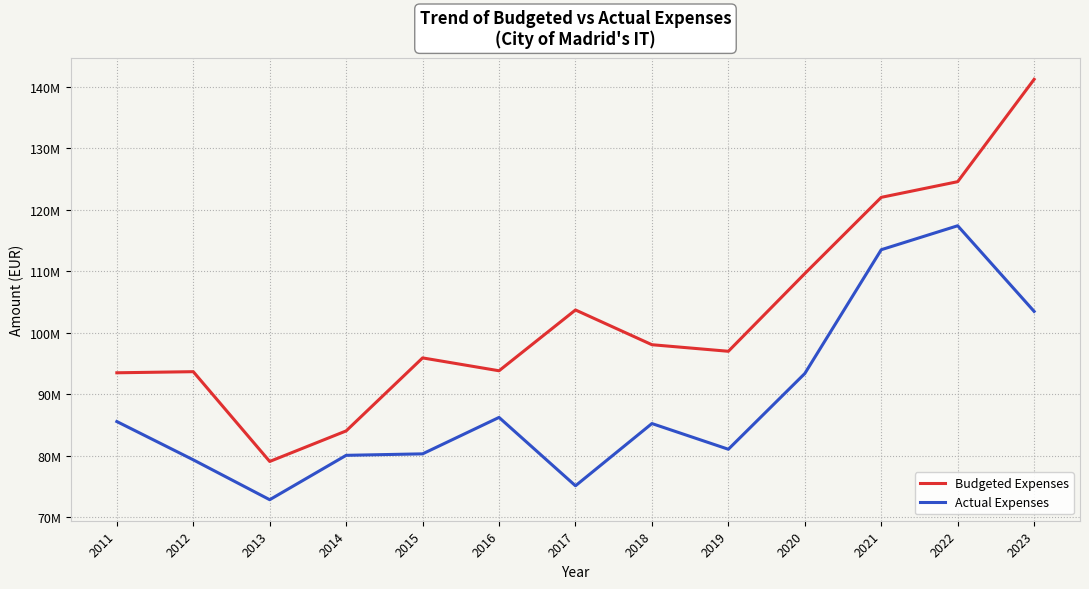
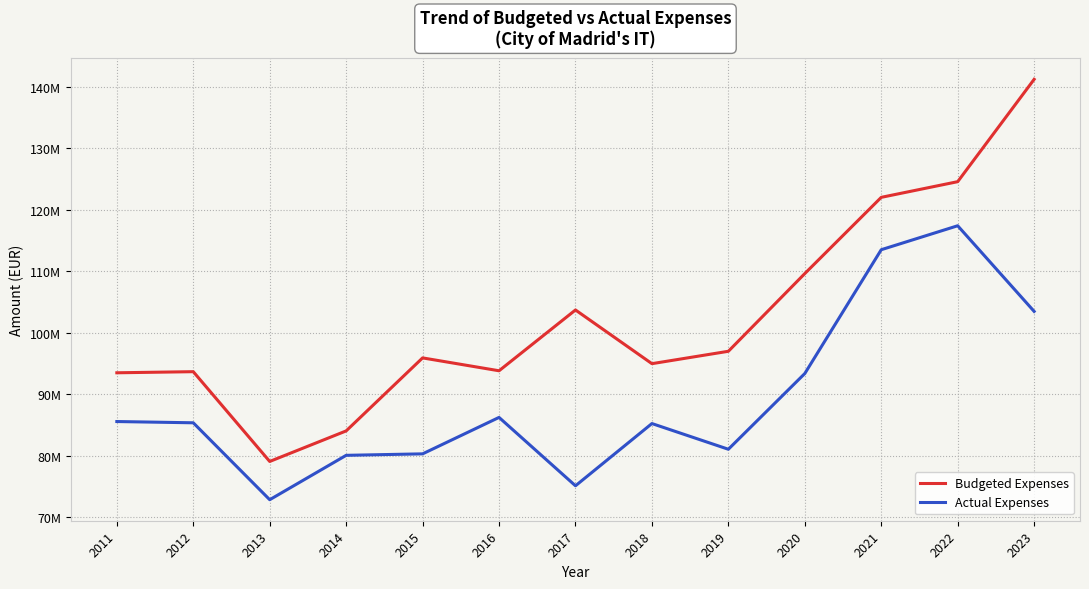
  {
    "Budgeted Expenses": {
      "2011": 94000000,
      "2012": 94000000,
      "2013": 79000000,
      "2014": 84000000,
      "2015": 96000000,
      "2016": 94000000,
      "2017": 104000000,
-     "2018": 98000000,
+     "2018": 95000000,
      "2019": 97000000,
      "2020": 110000000,
      "2021": 122000000,
      "2022": 125000000,
      "2023": 141000000
    },
    "Actual Expenses": {
      "2011": 86000000,
-     "2012": 79000000,
+     "2012": 85000000,
      "2013": 73000000,
      "2014": 80000000,
      "2015": 80000000,
      "2016": 86000000,
      "2017": 75000000,
      "2018": 85000000,
      "2019": 81000000,
      "2020": 93000000,
      "2021": 113000000,
      "2022": 117000000,
      "2023": 103000000
    }
  }
